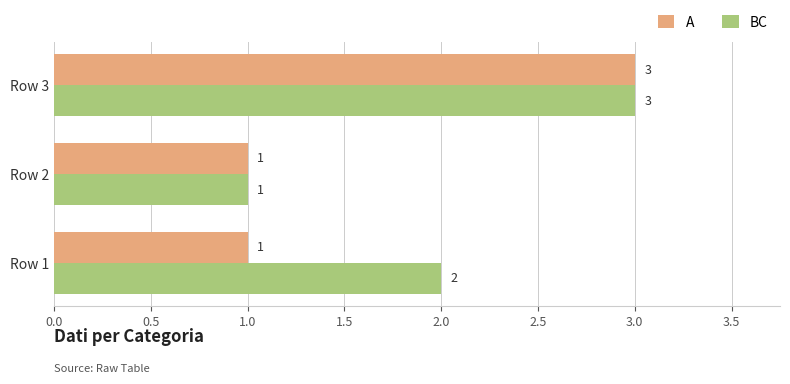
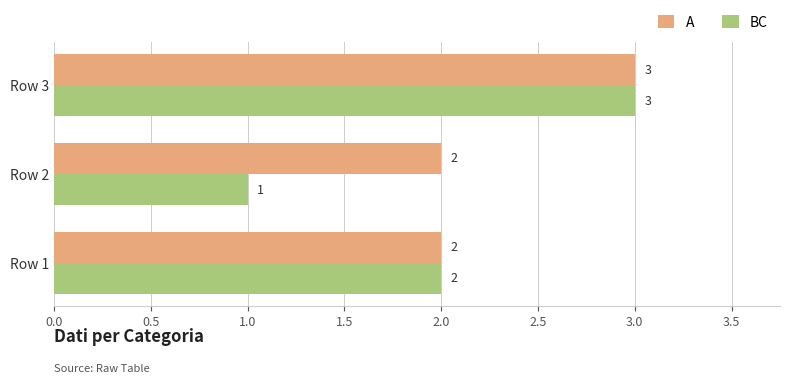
  {
    "A": {
      "Row 3": 3,
-     "Row 2": 1,
-     "Row 1": 1
+     "Row 2": 2,
+     "Row 1": 2
    },
    "BC": {
      "Row 3": 3,
      "Row 2": 1,
      "Row 1": 2
    }
  }
